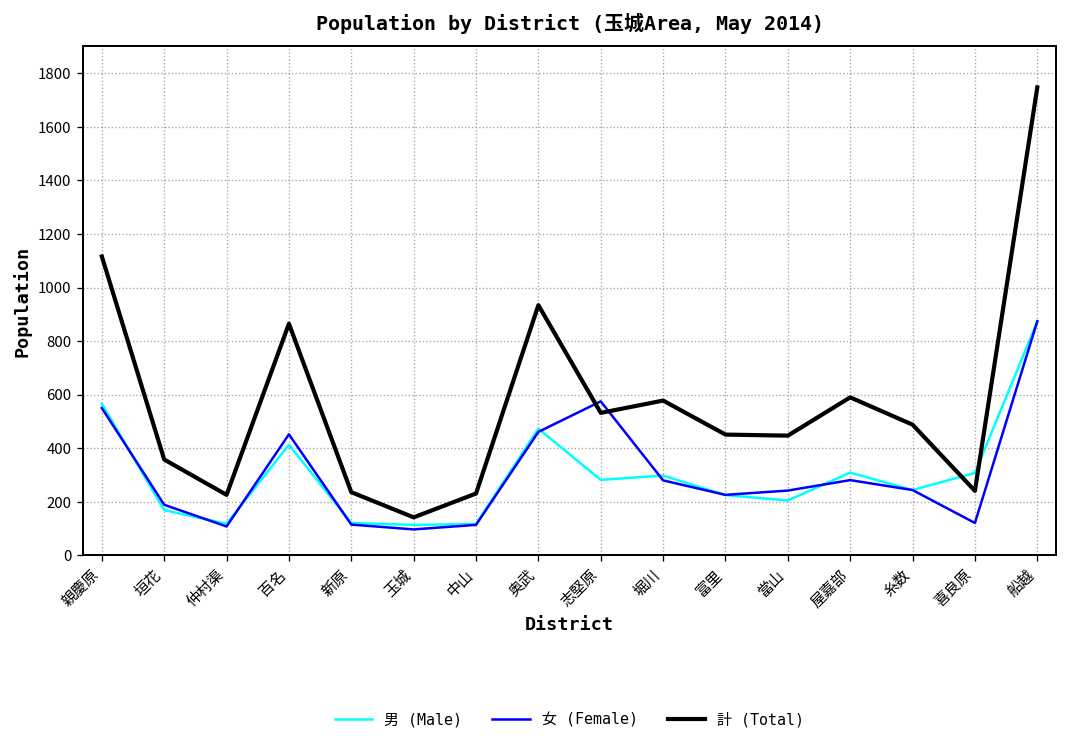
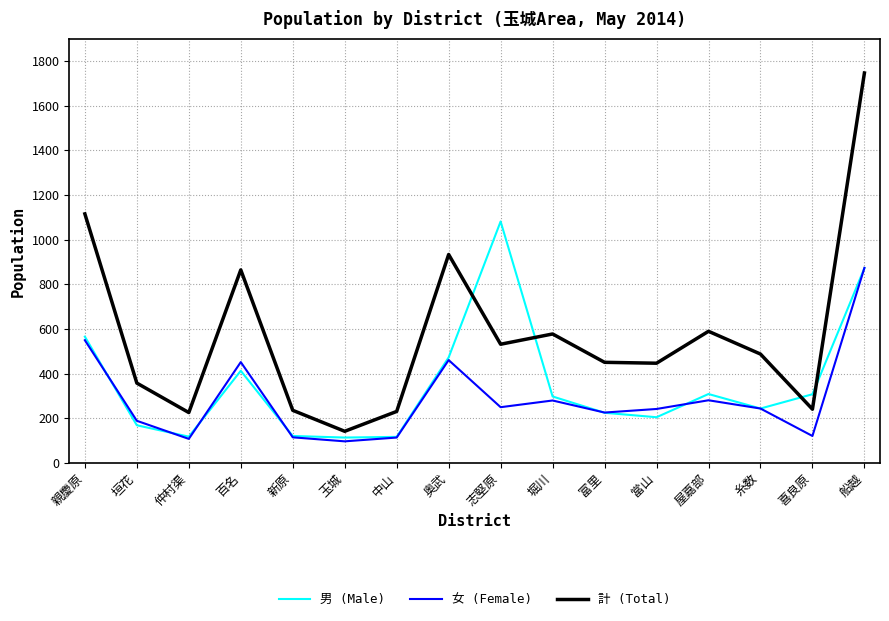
  {
    "男 (Male)": {
      "親慶原": 570,
      "垣花": 170,
      "百名": 410,
      "玉城": 110,
      "奥武": 470,
-     "志堅原": 280,
+     "志堅原": 1080,
      "堀川": 300,
      "當山": 210,
      "屋嘉部": 310,
      "喜良原": 310
    },
    "女 (Female)": {
      "親慶原": 550,
      "垣花": 190,
      "百名": 450,
      "玉城": 100,
      "奥武": 460,
-     "志堅原": 580,
+     "志堅原": 250,
      "堀川": 280,
      "當山": 240,
      "屋嘉部": 280,
      "喜良原": 120
    },
    "計 (Total)": {
      "親慶原": 1120,
      "垣花": 360,
      "仲村渠": 230,
      "百名": 870,
      "新原": 240,
      "玉城": 140,
      "中山": 230,
      "奥武": 930,
      "志堅原": 530,
      "堀川": 580,
      "富里": 450,
      "當山": 450,
      "屋嘉部": 590,
      "糸数": 490,
      "喜良原": 240,
      "船越": 1750
    }
  }
